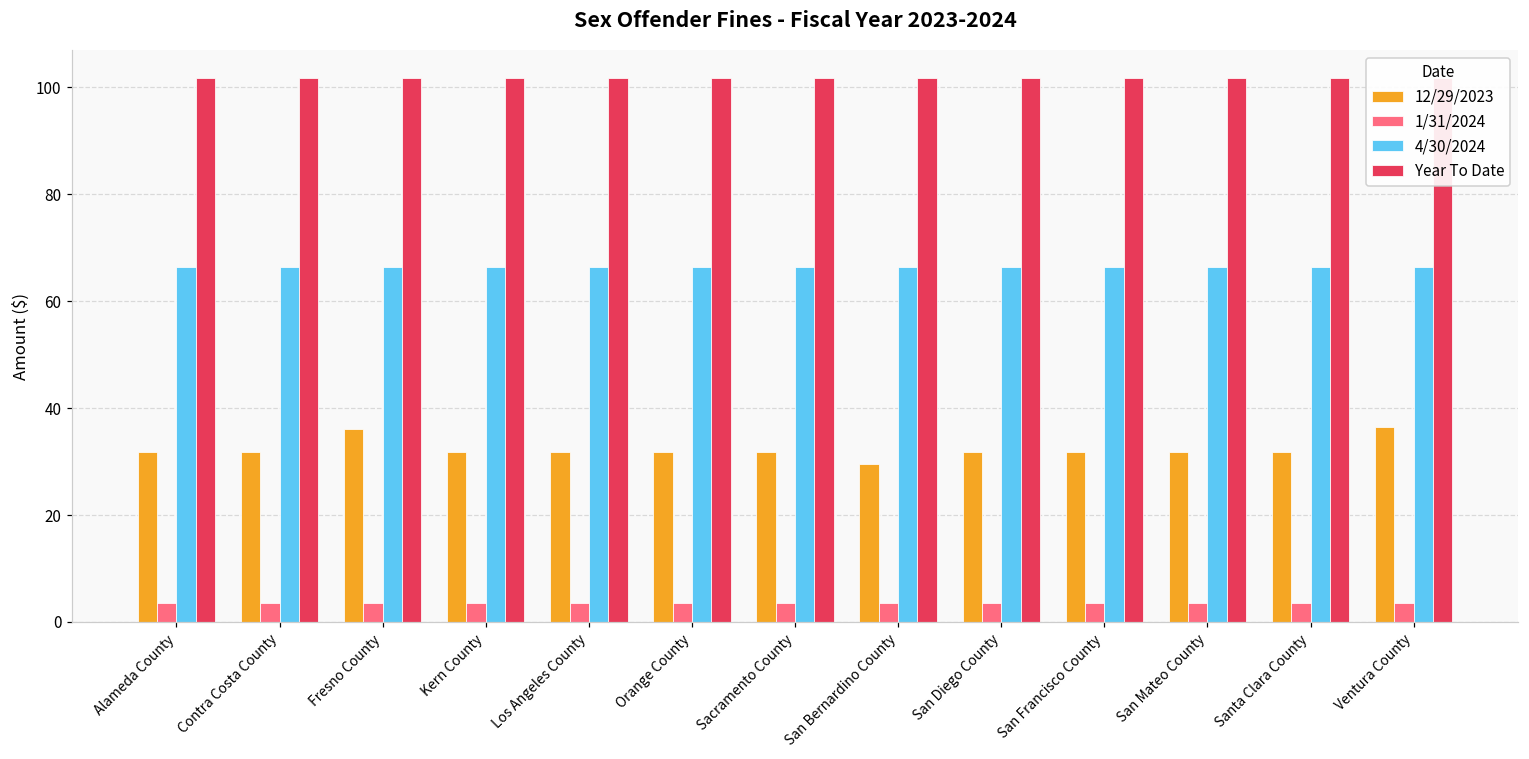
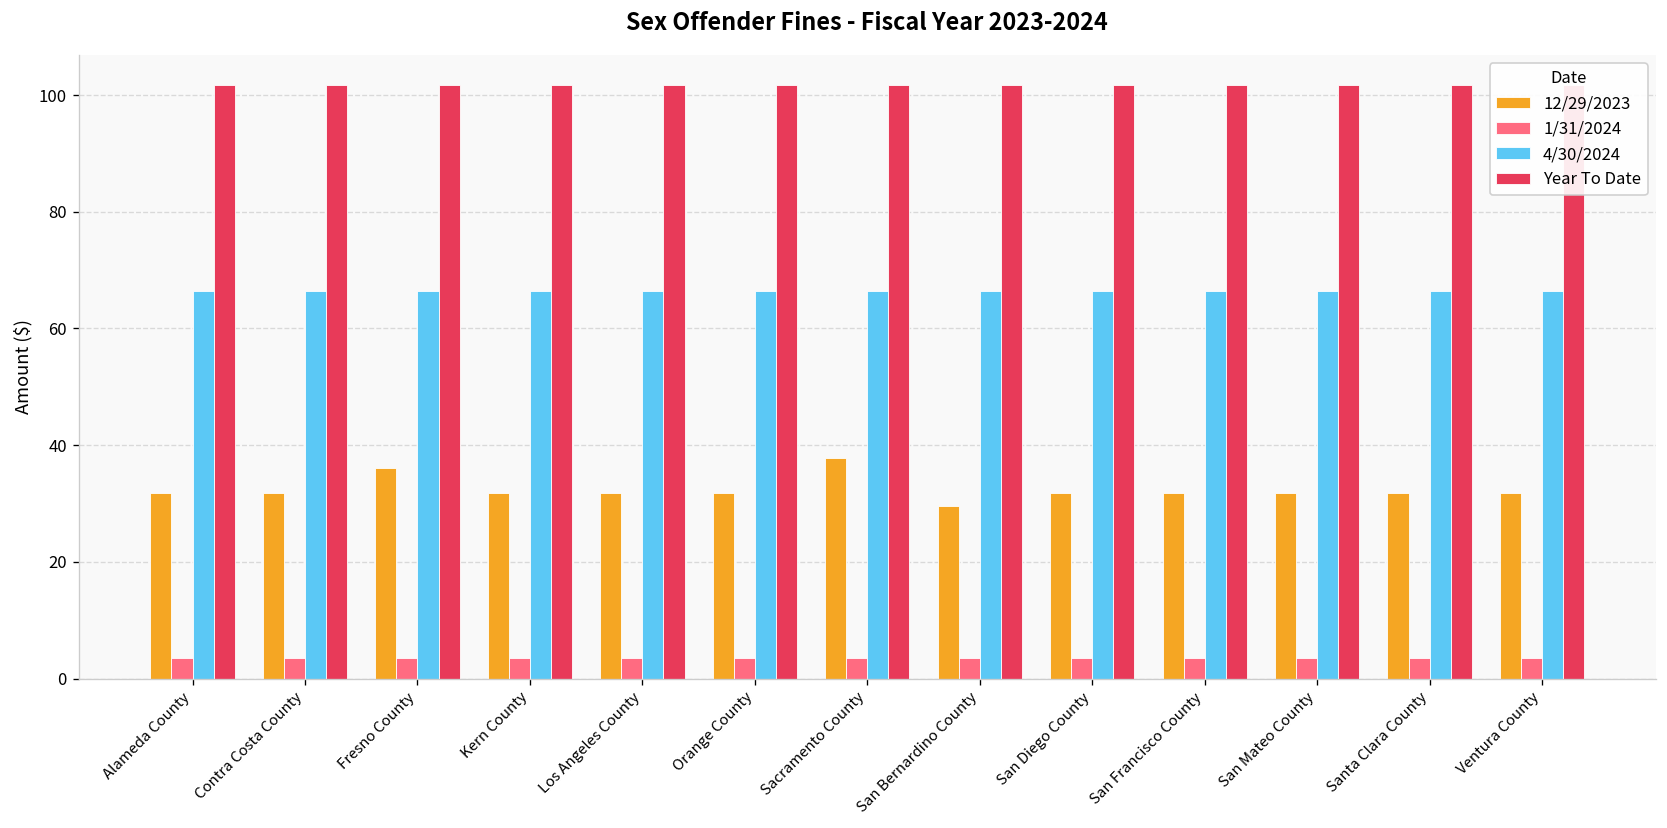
  {
    "12/29/2023": {
      "Alameda County": 32,
      "Contra Costa County": 32,
      "Fresno County": 36,
      "Kern County": 32,
      "Los Angeles County": 32,
      "Orange County": 32,
-     "Sacramento County": 32,
+     "Sacramento County": 38,
      "San Bernardino County": 30,
      "San Diego County": 32,
      "San Francisco County": 32,
      "San Mateo County": 32,
      "Santa Clara County": 32,
-     "Ventura County": 36
+     "Ventura County": 32
    },
    "1/31/2024": {
      "Alameda County": 3,
      "Contra Costa County": 4,
      "Fresno County": 4,
      "Kern County": 4,
      "Los Angeles County": 4,
      "Orange County": 4,
      "Sacramento County": 4,
      "San Bernardino County": 4,
      "San Diego County": 4,
      "San Francisco County": 4,
      "San Mateo County": 4,
      "Santa Clara County": 4,
      "Ventura County": 4
    },
    "4/30/2024": {
      "Alameda County": 66,
      "Contra Costa County": 66,
      "Fresno County": 66,
      "Kern County": 66,
      "Los Angeles County": 66,
      "Orange County": 66,
      "Sacramento County": 66,
      "San Bernardino County": 66,
      "San Diego County": 66,
      "San Francisco County": 66,
      "San Mateo County": 66,
      "Santa Clara County": 66,
      "Ventura County": 66
    },
    "Year To Date": {
      "Alameda County": 102,
      "Contra Costa County": 102,
      "Fresno County": 102,
      "Kern County": 102,
      "Los Angeles County": 102,
      "Orange County": 102,
      "Sacramento County": 102,
      "San Bernardino County": 102,
      "San Diego County": 102,
      "San Francisco County": 102,
      "San Mateo County": 102,
      "Santa Clara County": 102
    }
  }
